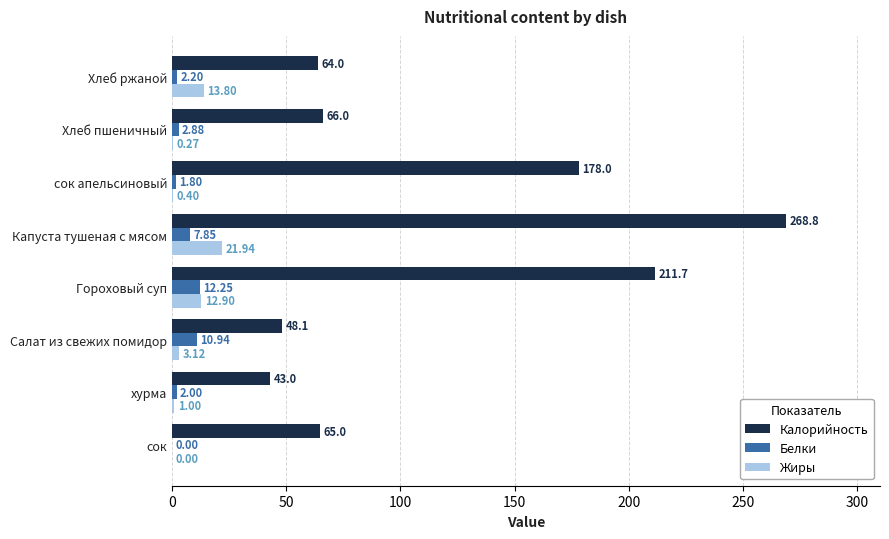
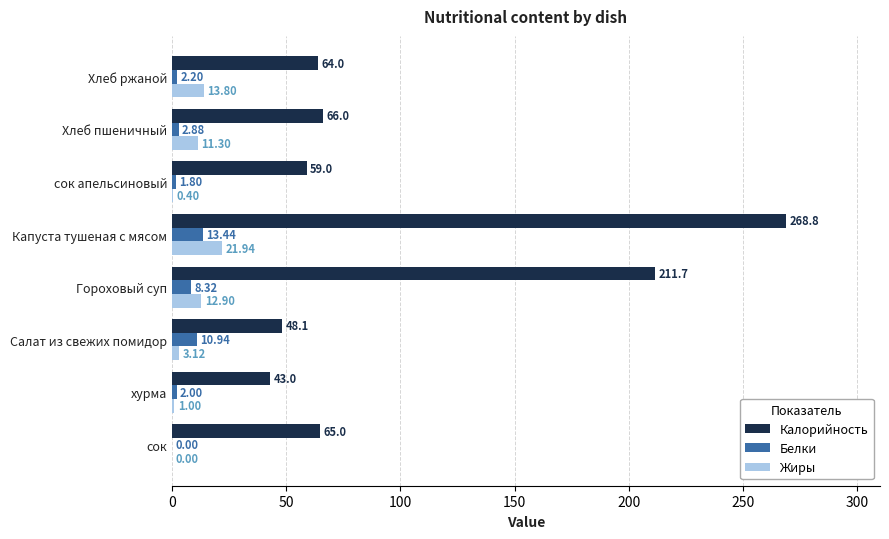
  {
    "Калорийность": {
      "Хлеб ржаной": 64.0,
      "Хлеб пшеничный": 66.0,
-     "сок апельсиновый": 178.0,
+     "сок апельсиновый": 59.0,
      "Капуста тушеная с мясом": 268.8,
      "Гороховый суп": 211.7,
      "Салат из свежих помидор": 48.1,
      "хурма": 43.0,
      "сок": 65.0
    },
    "Белки": {
      "Хлеб ржаной": 2.20,
      "Хлеб пшеничный": 2.88,
      "сок апельсиновый": 1.80,
-     "Капуста тушеная с мясом": 7.85,
-     "Гороховый суп": 12.25,
+     "Капуста тушеная с мясом": 13.44,
+     "Гороховый суп": 8.32,
      "Салат из свежих помидор": 10.94,
      "хурма": 2.00,
      "сок": 0.00
    },
    "Жиры": {
      "Хлеб ржаной": 13.80,
-     "Хлеб пшеничный": 0.27,
+     "Хлеб пшеничный": 11.30,
      "сок апельсиновый": 0.40,
      "Капуста тушеная с мясом": 21.94,
      "Гороховый суп": 12.90,
      "Салат из свежих помидор": 3.12,
      "хурма": 1.00,
      "сок": 0.00
    }
  }
